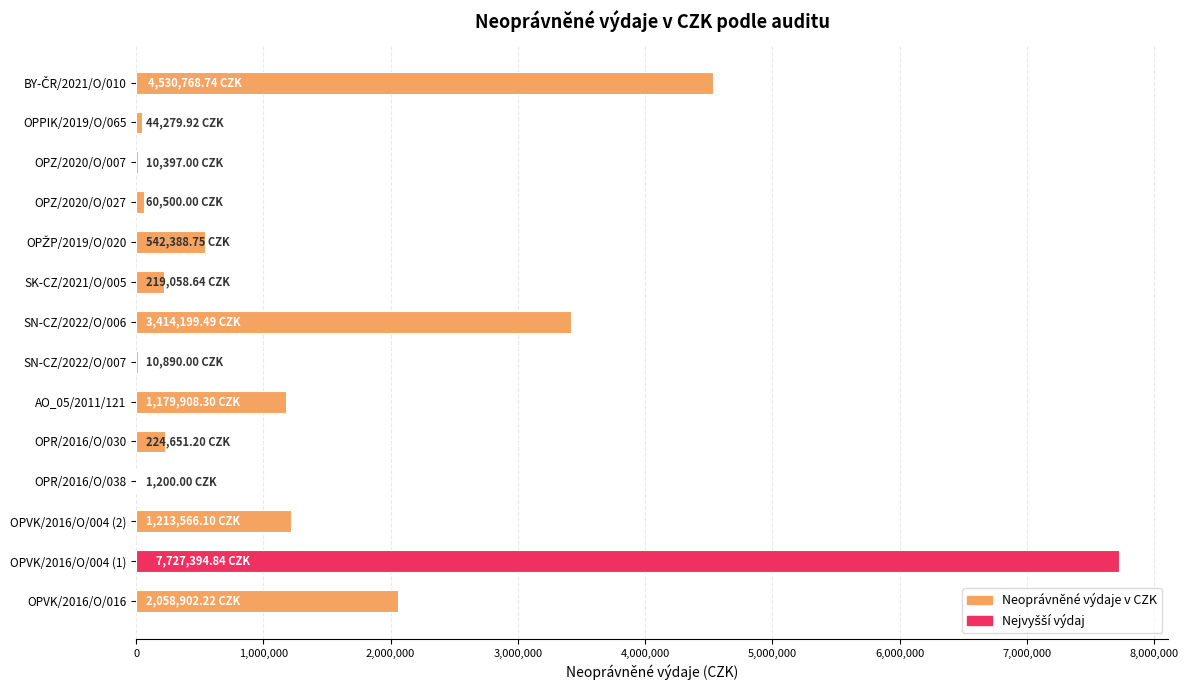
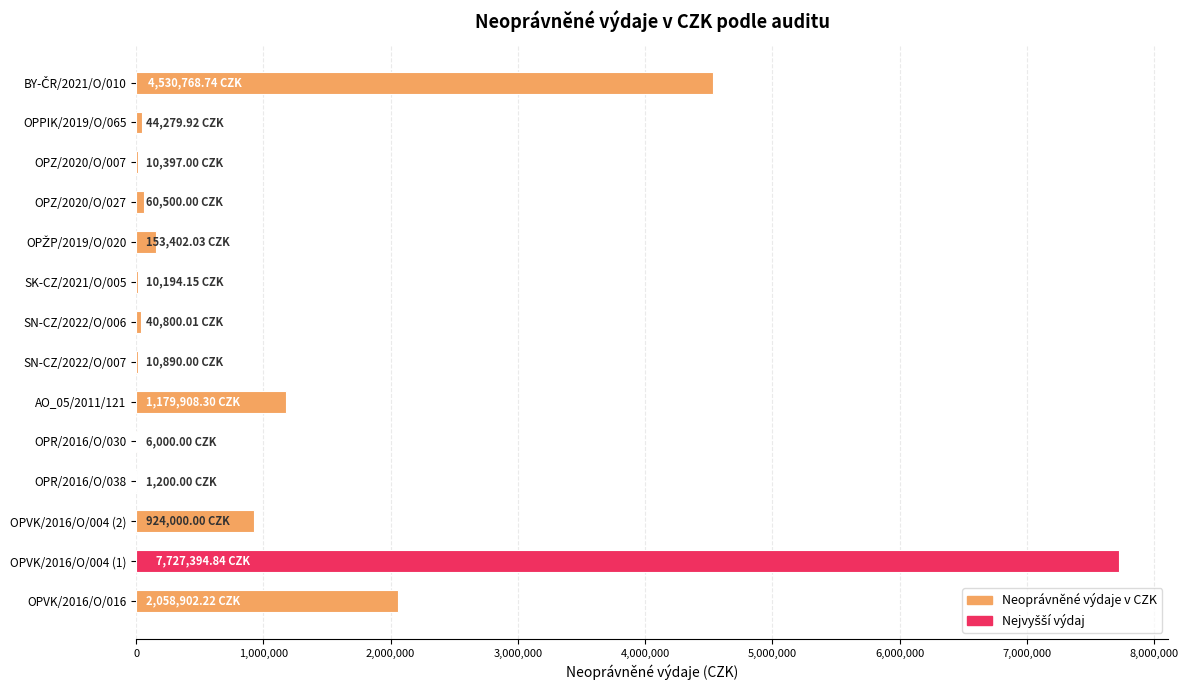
  {
    "BY-ČR/2021/O/010": "4,530,768.74",
    "OPPIK/2019/O/065": "44,279.92",
    "OPZ/2020/O/007": "10,397.00",
    "OPZ/2020/O/027": "60,500.00",
-   "OPŽP/2019/O/020": "542,388.75",
-   "SK-CZ/2021/O/005": "219,058.64",
-   "SN-CZ/2022/O/006": "3,414,199.49",
+   "OPŽP/2019/O/020": "153,402.03",
+   "SK-CZ/2021/O/005": "10,194.15",
+   "SN-CZ/2022/O/006": "40,800.01",
    "SN-CZ/2022/O/007": "10,890.00",
    "AO_05/2011/121": "1,179,908.30",
-   "OPR/2016/O/030": "224,651.20",
+   "OPR/2016/O/030": "6,000.00",
    "OPR/2016/O/038": "1,200.00",
-   "OPVK/2016/O/004 (2)": "1,213,566.10",
+   "OPVK/2016/O/004 (2)": "924,000.00",
    "OPVK/2016/O/004 (1)": "7,727,394.84",
    "OPVK/2016/O/016": "2,058,902.22"
  }
